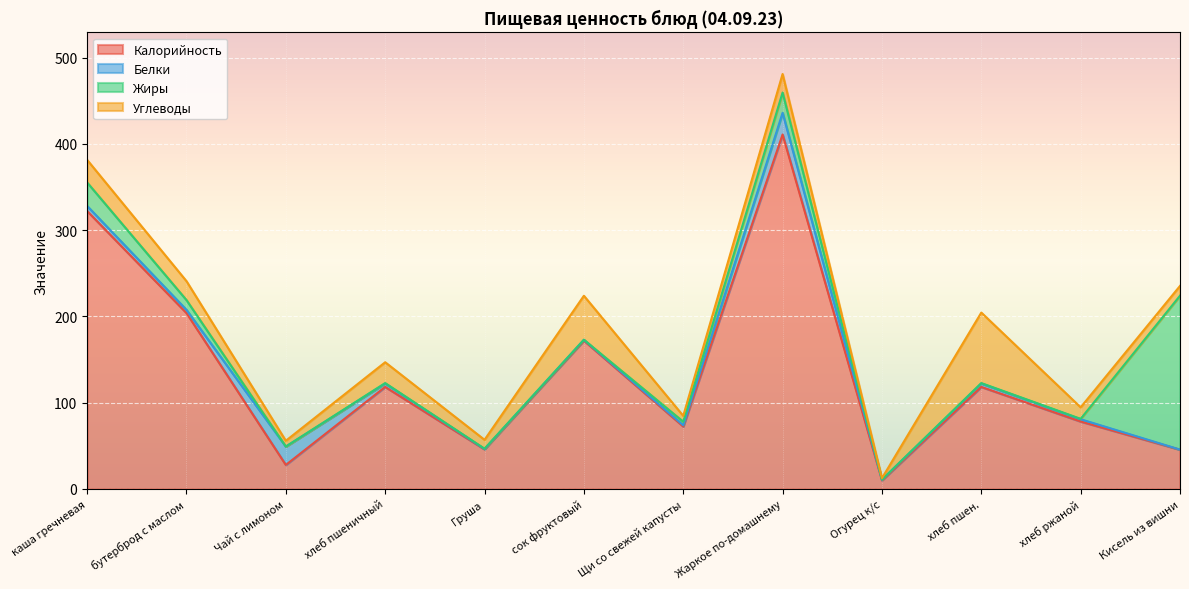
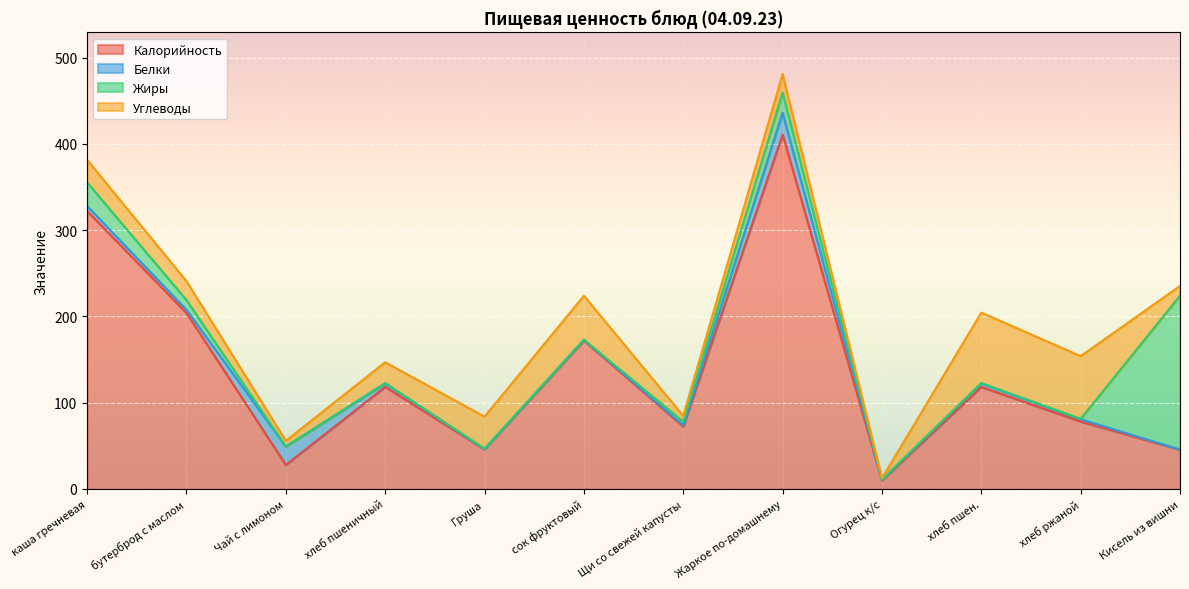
  {
    "Калорийность": {
      "каша гречневая": 320,
      "бутерброд с маслом": 200,
      "Чай с лимоном": 30,
      "хлеб пшеничный": 120,
      "Жаркое по-домашнему": 410,
      "хлеб пшен.": 120
    },
    "Белки": {
      "каша гречневая": 10,
      "бутерброд с маслом": 0,
      "Жаркое по-домашнему": 30
    },
    "Жиры": {
      "каша гречневая": 30,
      "бутерброд с маслом": 10,
      "Щи со свежей капусты": 0,
      "Жаркое по-домашнему": 20,
      "Кисель из вишни": 180
    },
    "Углеводы": {
      "каша гречневая": 30,
      "бутерброд с маслом": 20,
      "Чай с лимоном": 10,
      "хлеб пшеничный": 20,
-     "Груша": 10,
+     "Груша": 40,
      "сок фруктовый": 50,
      "Щи со свежей капусты": 10,
      "Жаркое по-домашнему": 20,
      "хлеб пшен.": 80,
-     "хлеб ржаной": 10,
+     "хлеб ржаной": 70,
      "Кисель из вишни": 10
    }
  }
